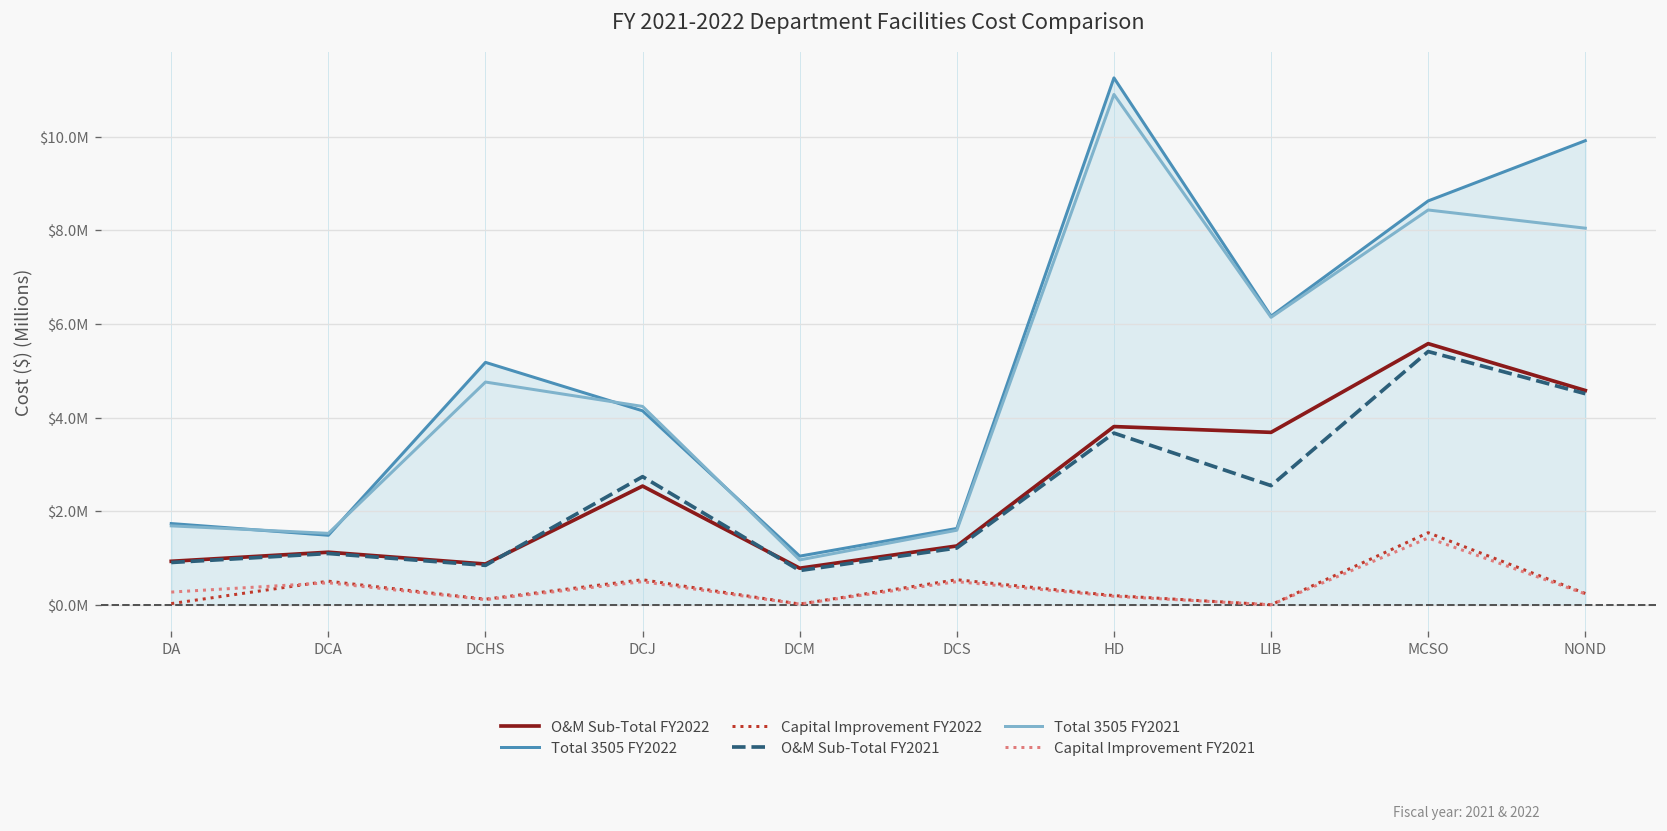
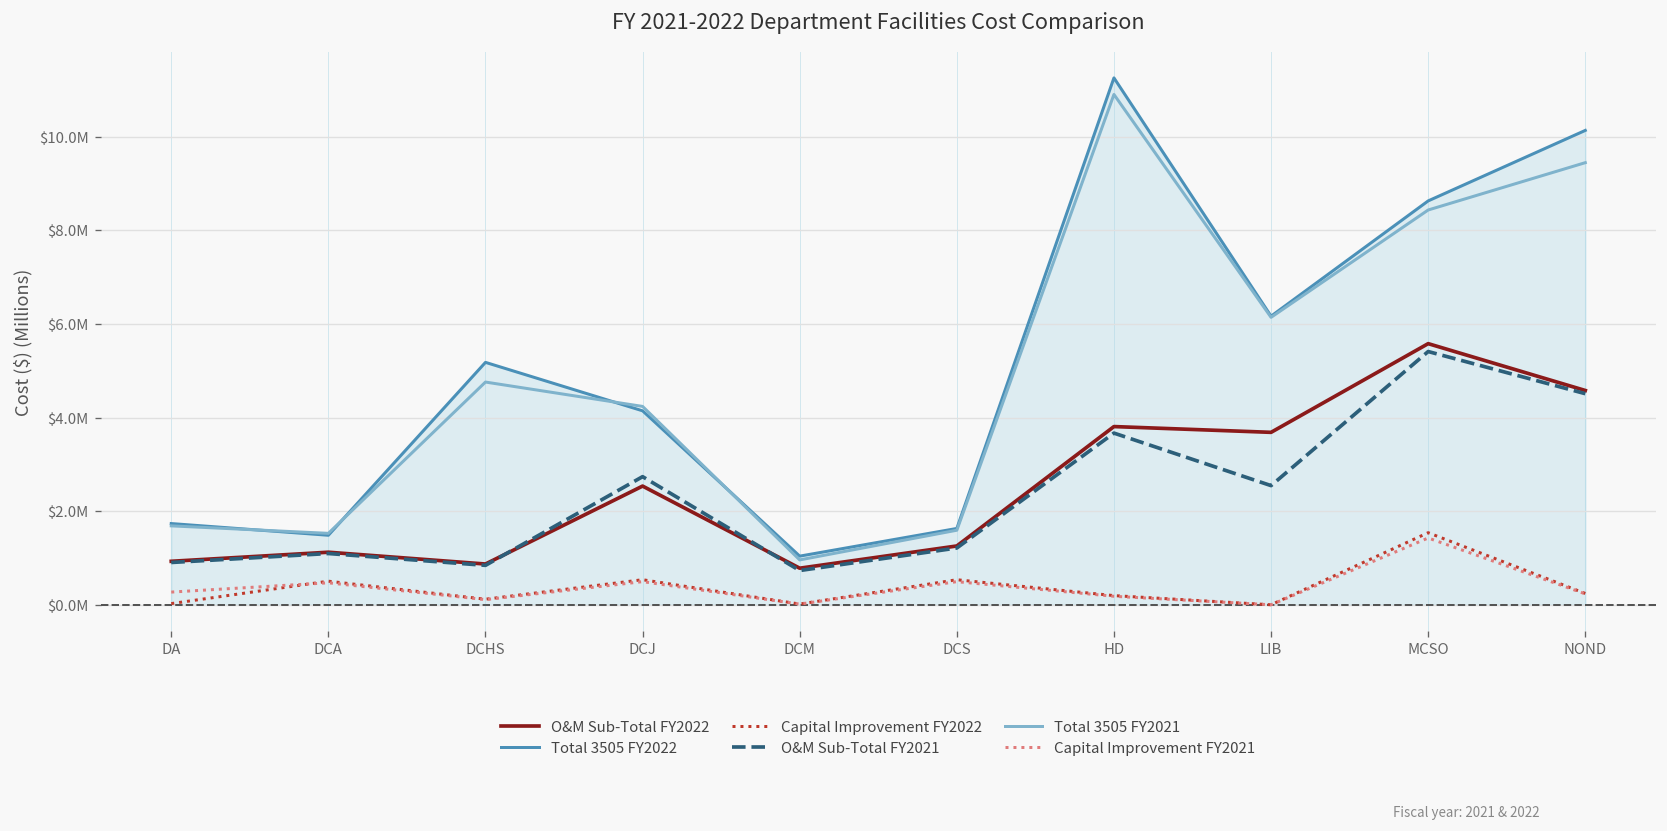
  {
    "O&M Sub-Total FY2022": {
      "DCJ": "$2500000",
      "HD": "$3800000",
      "LIB": "$3700000",
      "MCSO": "$5600000",
      "NOND": "$4600000"
    },
    "Total 3505 FY2022": {
      "DCHS": "$5200000",
      "DCJ": "$4100000",
      "DCM": "$1000000",
      "HD": "$11300000",
      "MCSO": "$8600000",
-     "NOND": "$9900000"
+     "NOND": "$10100000"
    },
    "Capital Improvement FY2022": {
      "DA": "$0",
      "MCSO": "$1500000"
    },
    "O&M Sub-Total FY2021": {
      "DCJ": "$2700000",
      "HD": "$3700000",
      "LIB": "$2500000",
      "MCSO": "$5400000",
      "NOND": "$4500000"
    },
    "Total 3505 FY2021": {
      "DCHS": "$4800000",
      "DCJ": "$4200000",
      "DCM": "$1000000",
      "HD": "$10900000",
      "MCSO": "$8400000",
-     "NOND": "$8000000"
+     "NOND": "$9400000"
    },
    "Capital Improvement FY2021": {
      "DA": "$300000",
      "MCSO": "$1400000"
    }
  }
